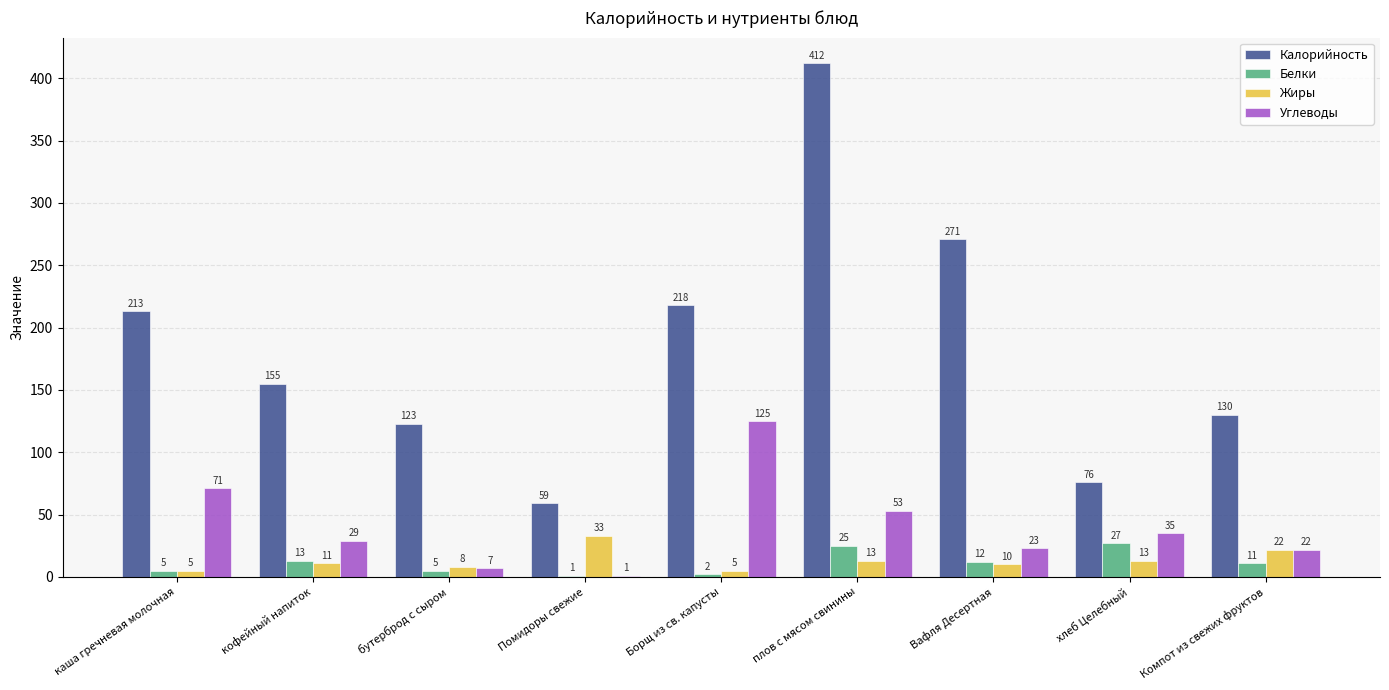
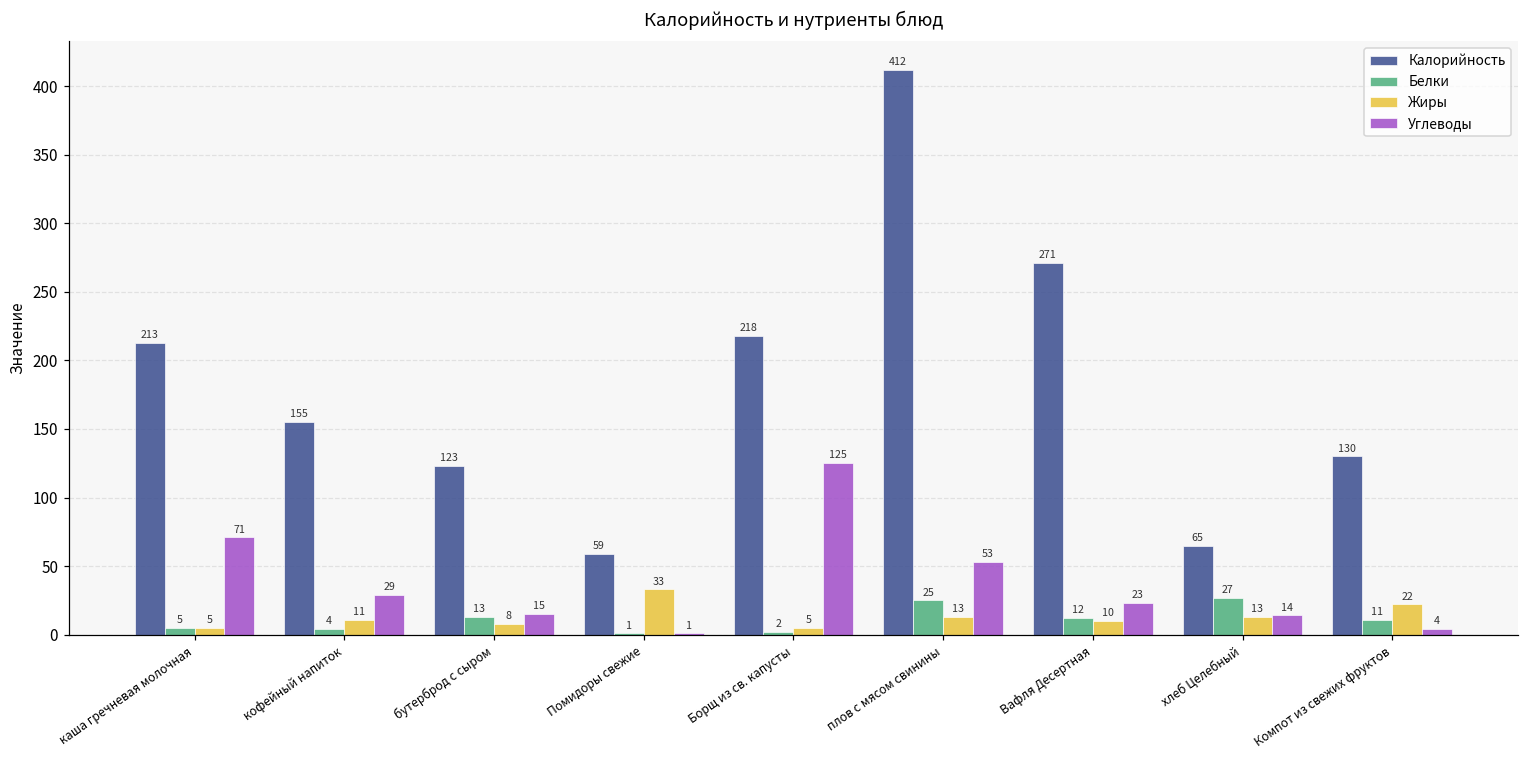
  {
    "Калорийность": {
      "каша гречневая молочная": 213,
      "кофейный напиток": 155,
      "бутерброд с сыром": 123,
      "Помидоры свежие": 59,
      "Борщ из св. капусты": 218,
      "плов с мясом свинины": 412,
      "Вафля Десертная": 271,
-     "хлеб Целебный": 76,
+     "хлеб Целебный": 65,
      "Компот из свежих фруктов": 130
    },
    "Белки": {
      "каша гречневая молочная": 5,
-     "кофейный напиток": 13,
-     "бутерброд с сыром": 5,
+     "кофейный напиток": 4,
+     "бутерброд с сыром": 13,
      "Помидоры свежие": 1,
      "Борщ из св. капусты": 2,
      "плов с мясом свинины": 25,
      "Вафля Десертная": 12,
      "хлеб Целебный": 27,
      "Компот из свежих фруктов": 11
    },
    "Жиры": {
      "каша гречневая молочная": 5,
      "кофейный напиток": 11,
      "бутерброд с сыром": 8,
      "Помидоры свежие": 33,
      "Борщ из св. капусты": 5,
      "плов с мясом свинины": 13,
      "Вафля Десертная": 10,
      "хлеб Целебный": 13,
      "Компот из свежих фруктов": 22
    },
    "Углеводы": {
      "каша гречневая молочная": 71,
      "кофейный напиток": 29,
-     "бутерброд с сыром": 7,
+     "бутерброд с сыром": 15,
      "Помидоры свежие": 1,
      "Борщ из св. капусты": 125,
      "плов с мясом свинины": 53,
      "Вафля Десертная": 23,
-     "хлеб Целебный": 35,
-     "Компот из свежих фруктов": 22
+     "хлеб Целебный": 14,
+     "Компот из свежих фруктов": 4
    }
  }
